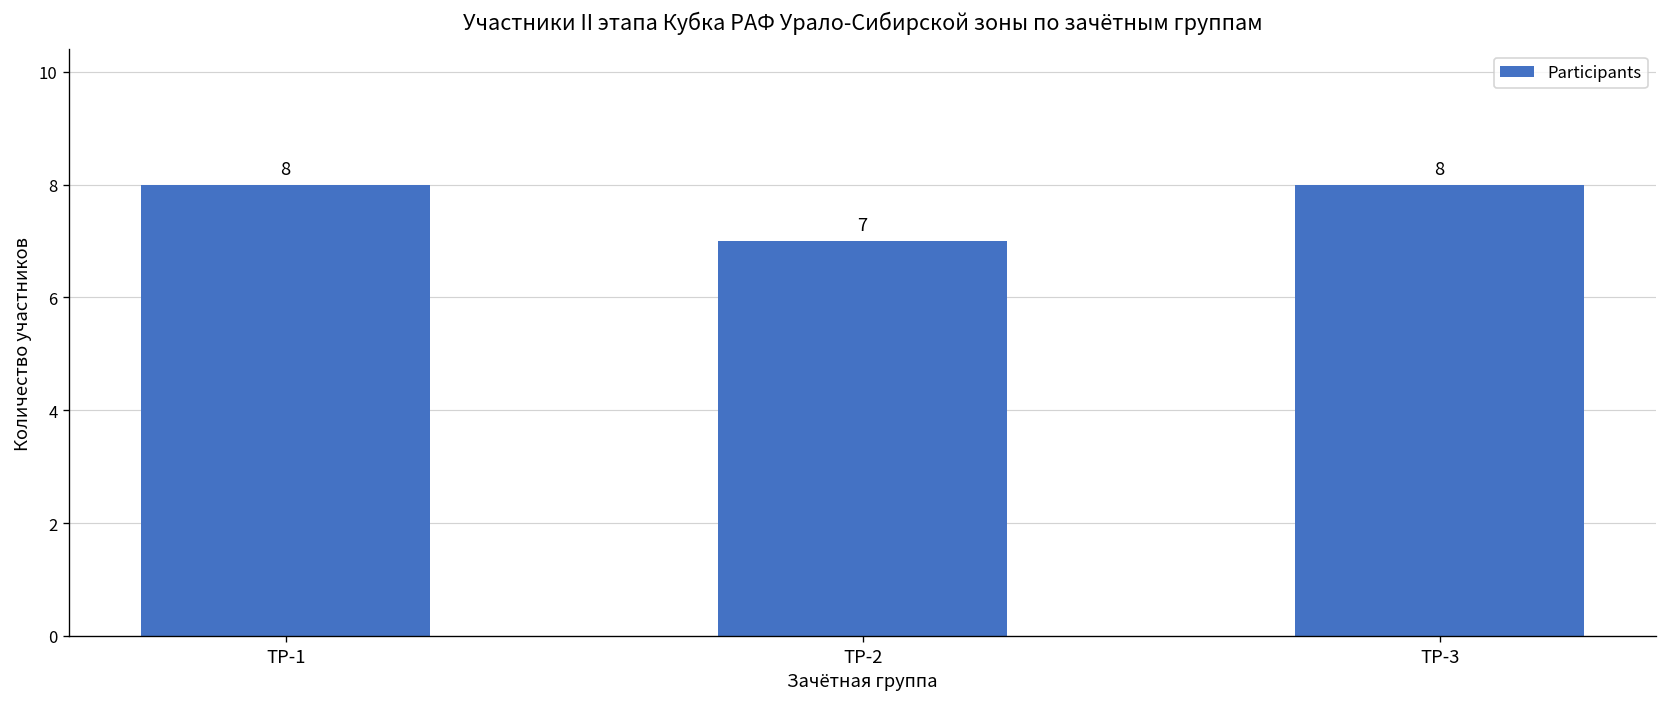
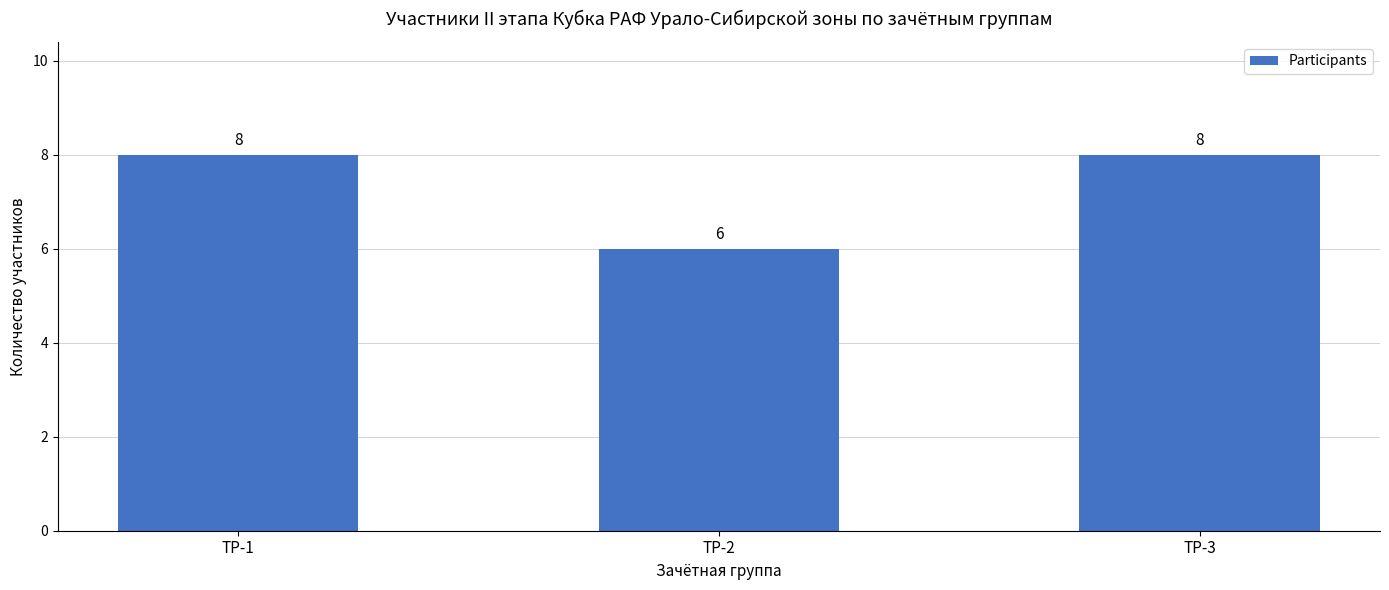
  {
    "ТР-1": 8,
-   "ТР-2": 7,
+   "ТР-2": 6,
    "ТР-3": 8
  }
